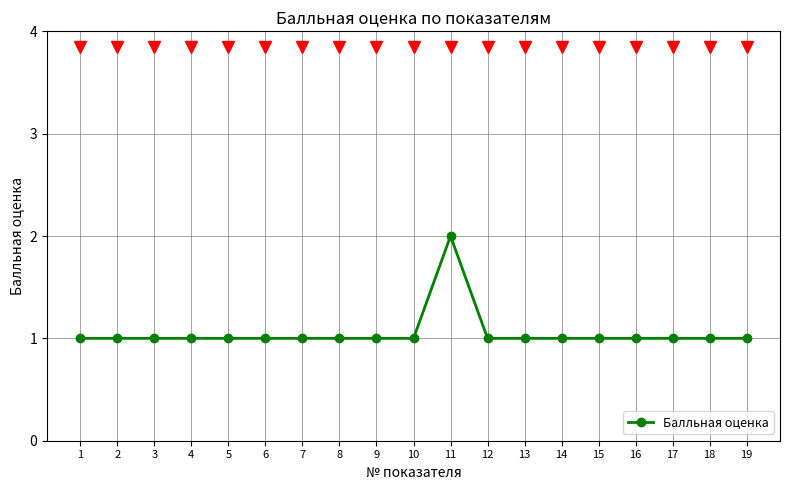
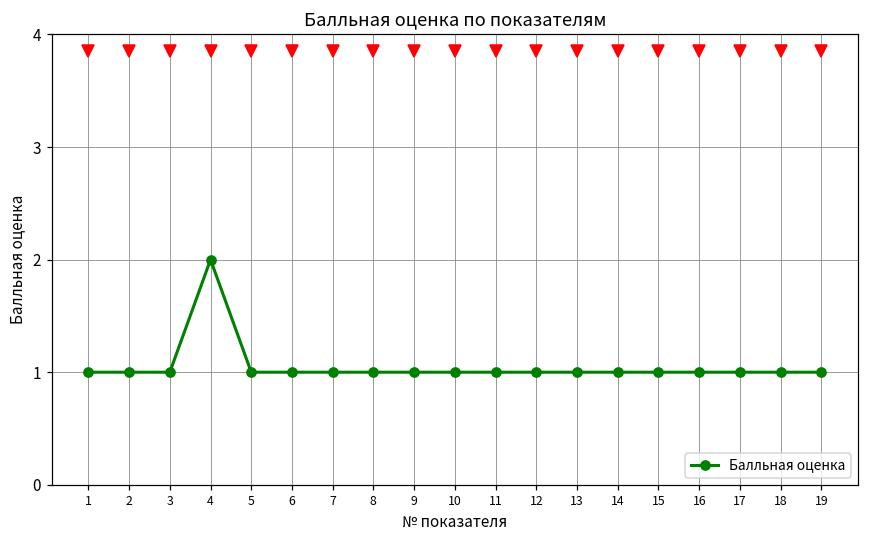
  {
    "Балльная оценка": {
      "1": 1,
      "2": 1,
      "3": 1,
-     "4": 1,
+     "4": 2,
      "5": 1,
      "6": 1,
      "7": 1,
      "8": 1,
      "9": 1,
      "10": 1,
-     "11": 2,
+     "11": 1,
      "12": 1,
      "13": 1,
      "14": 1,
      "15": 1,
      "16": 1,
      "17": 1,
      "18": 1,
      "19": 1
    }
  }
